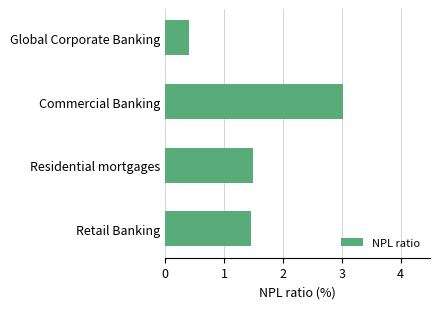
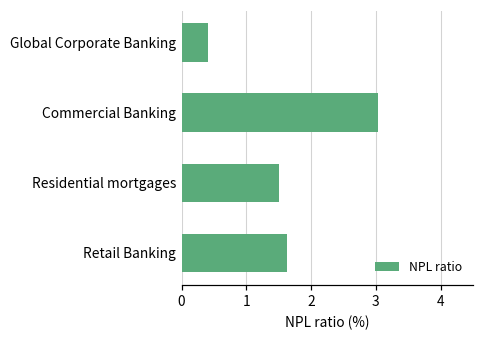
  {
    "Global Corporate Banking": 0.4,
    "Commercial Banking": 3.0,
    "Residential mortgages": 1.5,
-   "Retail Banking": 1.5
+   "Retail Banking": 1.6
  }
